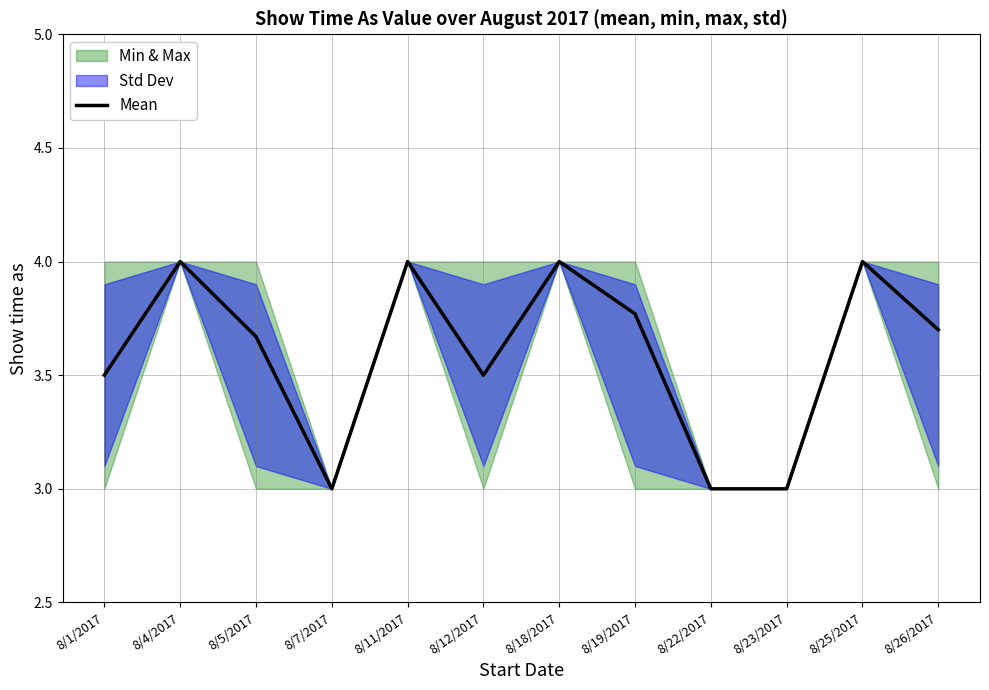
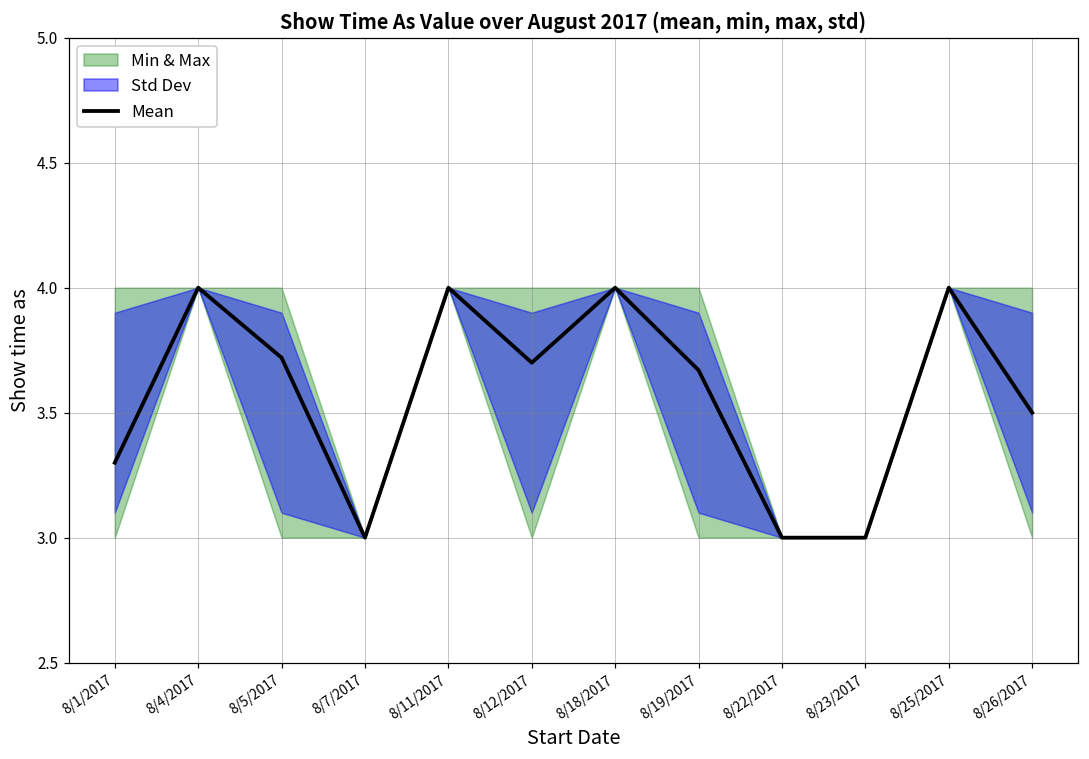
  {
    "Mean": {
-     "8/1/2017": 3.5,
-     "8/5/2017": 3.67,
-     "8/12/2017": 3.5,
-     "8/19/2017": 3.77,
-     "8/26/2017": 3.7
+     "8/1/2017": 3.3,
+     "8/5/2017": 3.72,
+     "8/12/2017": 3.7,
+     "8/19/2017": 3.67,
+     "8/26/2017": 3.5
    }
  }
